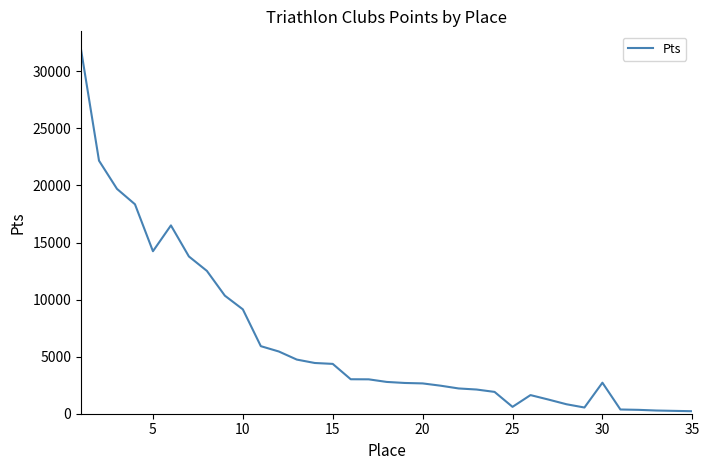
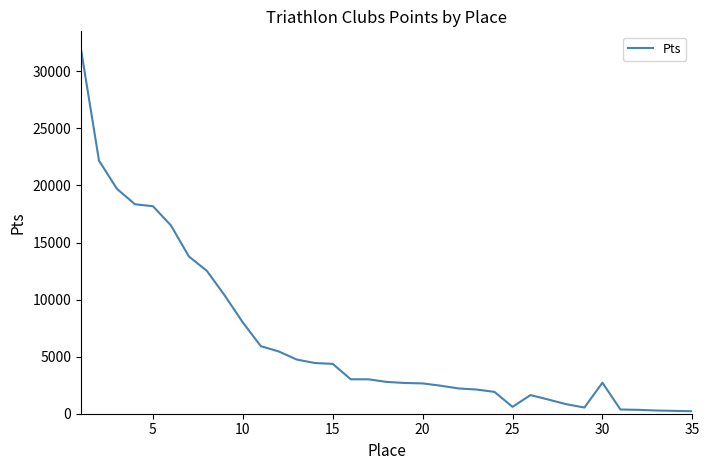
  {
-   "5": 14200,
-   "10": 9100,
+   "5": 18200,
+   "10": 8000,
    "15": 4400,
    "20": 2700,
    "25": 600,
    "30": 2700,
    "35": 200
  }
